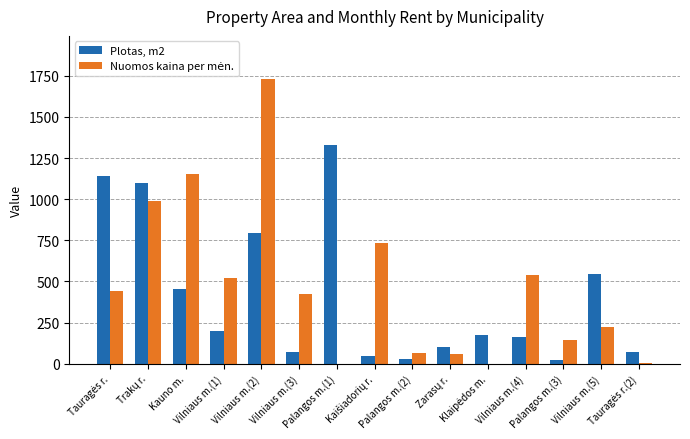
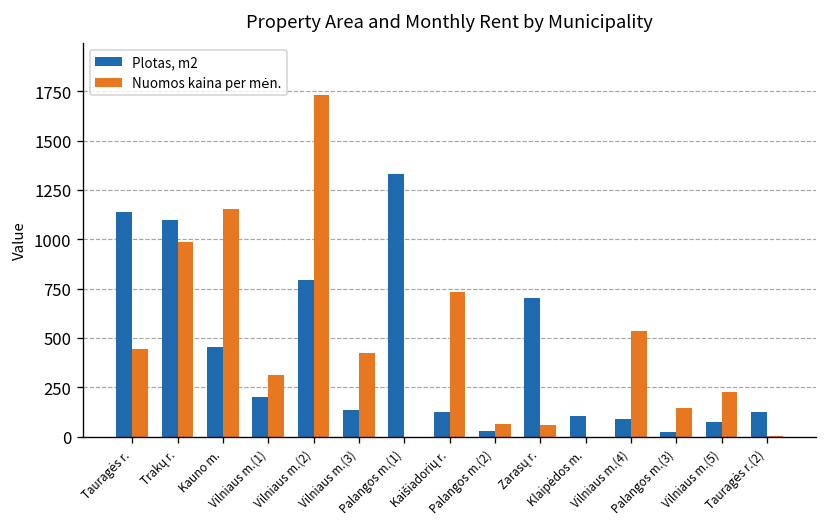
  {
    "Plotas, m2": {
      "Tauragės r.": 1140,
      "Trakų r.": 1100,
      "Kauno m.": 460,
      "Vilniaus m.(1)": 200,
      "Vilniaus m.(2)": 790,
-     "Vilniaus m.(3)": 70,
+     "Vilniaus m.(3)": 140,
      "Palangos m.(1)": 1330,
-     "Kaišiadorių r.": 50,
+     "Kaišiadorių r.": 120,
      "Palangos m.(2)": 30,
-     "Zarasų r.": 100,
-     "Klaipėdos m.": 170,
-     "Vilniaus m.(4)": 160,
+     "Zarasų r.": 700,
+     "Klaipėdos m.": 100,
+     "Vilniaus m.(4)": 90,
      "Palangos m.(3)": 20,
-     "Vilniaus m.(5)": 550,
-     "Tauragės r.(2)": 70
+     "Vilniaus m.(5)": 70,
+     "Tauragės r.(2)": 130
    },
    "Nuomos kaina per mėn.": {
      "Tauragės r.": 440,
      "Trakų r.": 990,
      "Kauno m.": 1150,
-     "Vilniaus m.(1)": 520,
+     "Vilniaus m.(1)": 310,
      "Vilniaus m.(2)": 1730,
      "Vilniaus m.(3)": 420,
      "Palangos m.(1)": 0,
      "Kaišiadorių r.": 740,
      "Palangos m.(2)": 60,
      "Zarasų r.": 60,
      "Klaipėdos m.": 0,
      "Vilniaus m.(4)": 540,
      "Palangos m.(3)": 140,
      "Vilniaus m.(5)": 220
    }
  }
